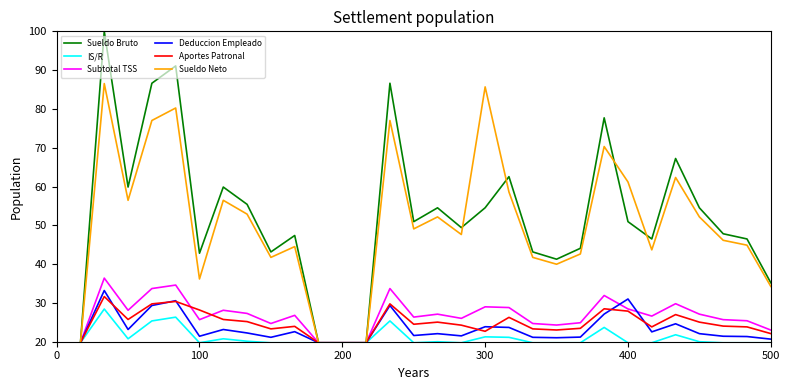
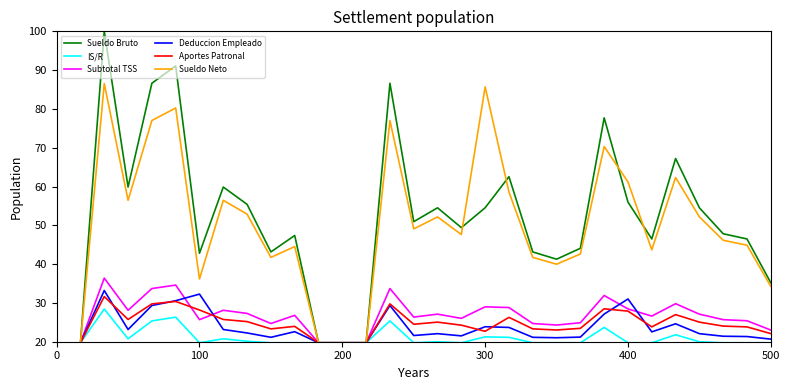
  {
    "Sueldo Bruto": {
      "100": 43,
      "300": 55,
-     "400": 51,
+     "400": 56,
      "500": 35
    },
    "IS/R": {
      "100": 20,
      "300": 21,
      "400": 20,
      "500": 20
    },
    "Subtotal TSS": {
      "100": 26,
      "300": 29,
      "500": 23
    },
    "Deduccion Empleado": {
-     "100": 21,
+     "100": 32,
      "300": 24,
      "400": 31,
      "500": 21
    },
    "Aportes Patronal": {
      "100": 28,
      "300": 23,
      "500": 22
    },
    "Sueldo Neto": {
      "100": 36,
      "300": 86,
      "400": 61,
      "500": 34
    }
  }
